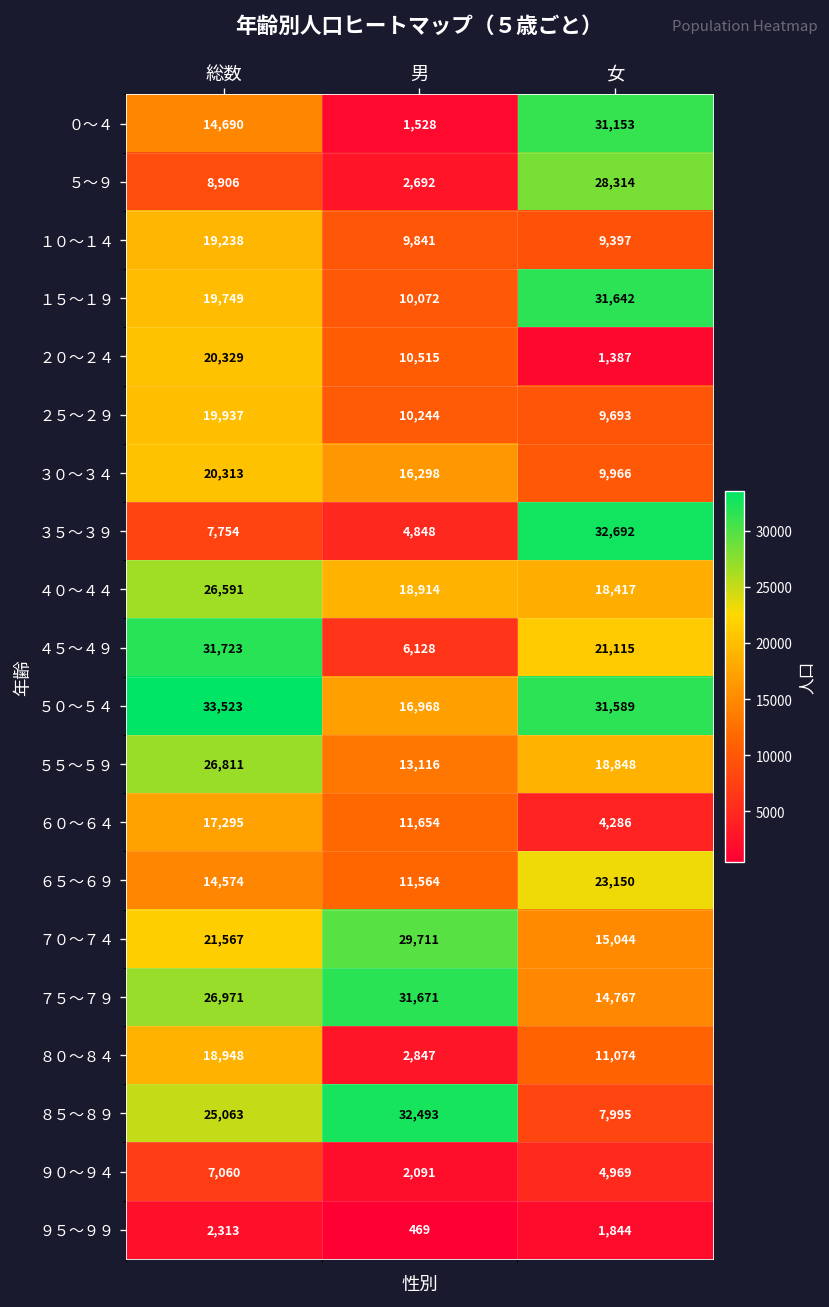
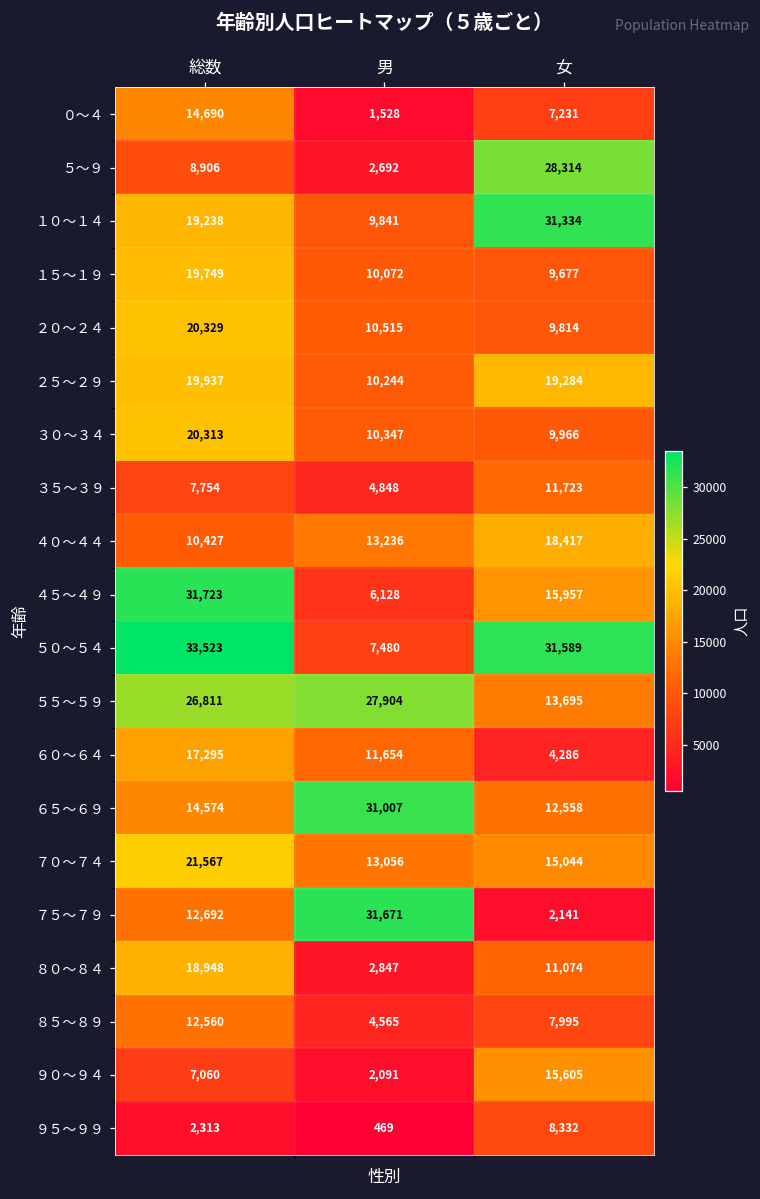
  {
    "０～４": {
      "総数": "14,690",
      "男": "1,528",
-     "女": "31,153"
+     "女": "7,231"
    },
    "５～９": {
      "総数": "8,906",
      "男": "2,692",
      "女": "28,314"
    },
    "１０～１４": {
      "総数": "19,238",
      "男": "9,841",
-     "女": "9,397"
+     "女": "31,334"
    },
    "１５～１９": {
      "総数": "19,749",
      "男": "10,072",
-     "女": "31,642"
+     "女": "9,677"
    },
    "２０～２４": {
      "総数": "20,329",
      "男": "10,515",
-     "女": "1,387"
+     "女": "9,814"
    },
    "２５～２９": {
      "総数": "19,937",
      "男": "10,244",
-     "女": "9,693"
+     "女": "19,284"
    },
    "３０～３４": {
      "総数": "20,313",
-     "男": "16,298",
+     "男": "10,347",
      "女": "9,966"
    },
    "３５～３９": {
      "総数": "7,754",
      "男": "4,848",
-     "女": "32,692"
+     "女": "11,723"
    },
    "４０～４４": {
-     "総数": "26,591",
-     "男": "18,914",
+     "総数": "10,427",
+     "男": "13,236",
      "女": "18,417"
    },
    "４５～４９": {
      "総数": "31,723",
      "男": "6,128",
-     "女": "21,115"
+     "女": "15,957"
    },
    "５０～５４": {
      "総数": "33,523",
-     "男": "16,968",
+     "男": "7,480",
      "女": "31,589"
    },
    "５５～５９": {
      "総数": "26,811",
-     "男": "13,116",
-     "女": "18,848"
+     "男": "27,904",
+     "女": "13,695"
    },
    "６０～６４": {
      "総数": "17,295",
      "男": "11,654",
      "女": "4,286"
    },
    "６５～６９": {
      "総数": "14,574",
-     "男": "11,564",
-     "女": "23,150"
+     "男": "31,007",
+     "女": "12,558"
    },
    "７０～７４": {
      "総数": "21,567",
-     "男": "29,711",
+     "男": "13,056",
      "女": "15,044"
    },
    "７５～７９": {
-     "総数": "26,971",
+     "総数": "12,692",
      "男": "31,671",
-     "女": "14,767"
+     "女": "2,141"
    },
    "８０～８４": {
      "総数": "18,948",
      "男": "2,847",
      "女": "11,074"
    },
    "８５～８９": {
-     "総数": "25,063",
-     "男": "32,493",
+     "総数": "12,560",
+     "男": "4,565",
      "女": "7,995"
    },
    "９０～９４": {
      "総数": "7,060",
      "男": "2,091",
-     "女": "4,969"
+     "女": "15,605"
    },
    "９５～９９": {
      "総数": "2,313",
      "男": "469",
-     "女": "1,844"
+     "女": "8,332"
    }
  }
